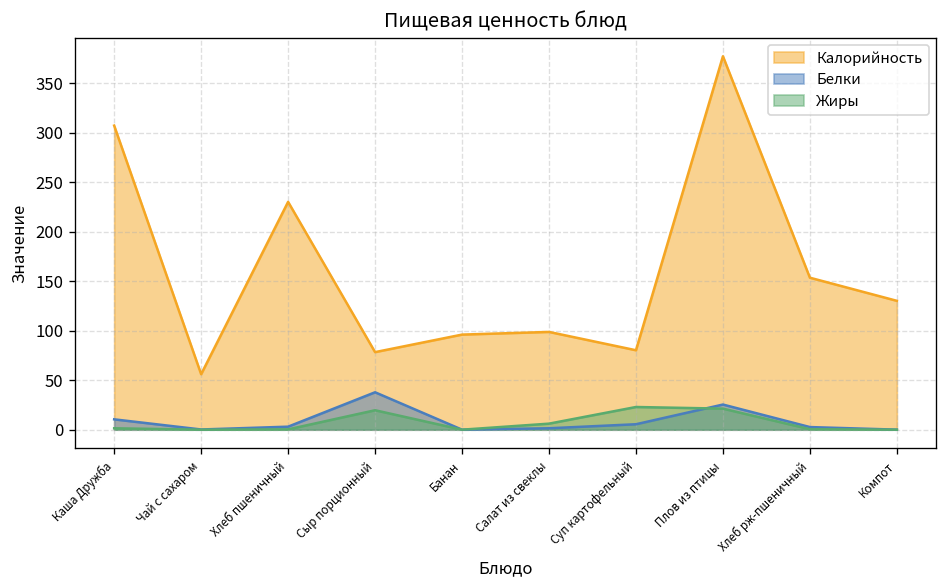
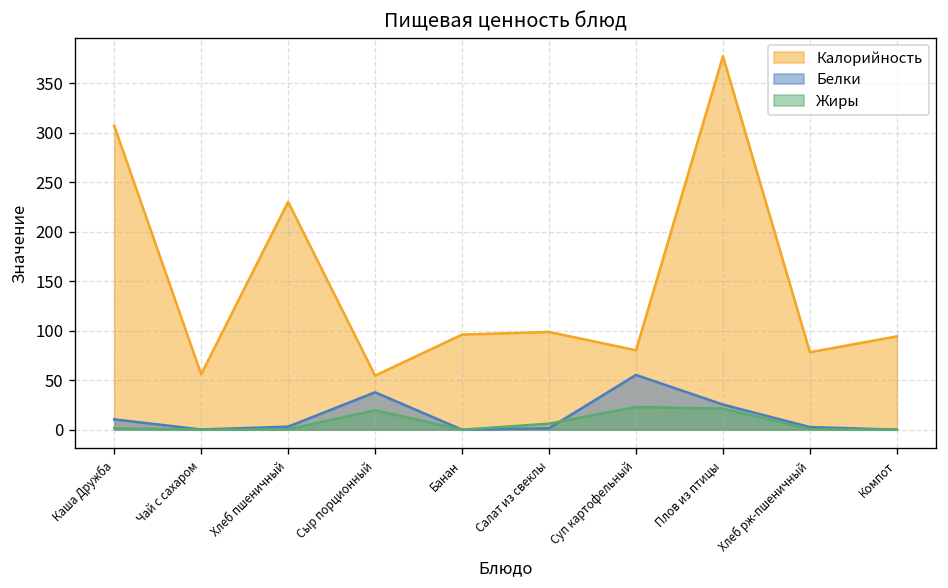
  {
    "Калорийность": {
      "Каша Дружба": 310,
      "Чай с сахаром": 60,
      "Хлеб пшеничный": 230,
-     "Сыр порционный": 80,
+     "Сыр порционный": 50,
      "Банан": 100,
      "Салат из свеклы": 100,
      "Суп картофельный": 80,
      "Плов из птицы": 380,
-     "Хлеб рж-пшеничный": 150,
-     "Компот": 130
+     "Хлеб рж-пшеничный": 80,
+     "Компот": 90
    },
    "Белки": {
      "Каша Дружба": 10,
      "Сыр порционный": 40,
      "Салат из свеклы": 0,
-     "Суп картофельный": 10,
+     "Суп картофельный": 60,
      "Плов из птицы": 30
    },
    "Жиры": {
      "Каша Дружба": 0,
      "Сыр порционный": 20,
      "Салат из свеклы": 10,
      "Суп картофельный": 20,
      "Плов из птицы": 20
    }
  }
